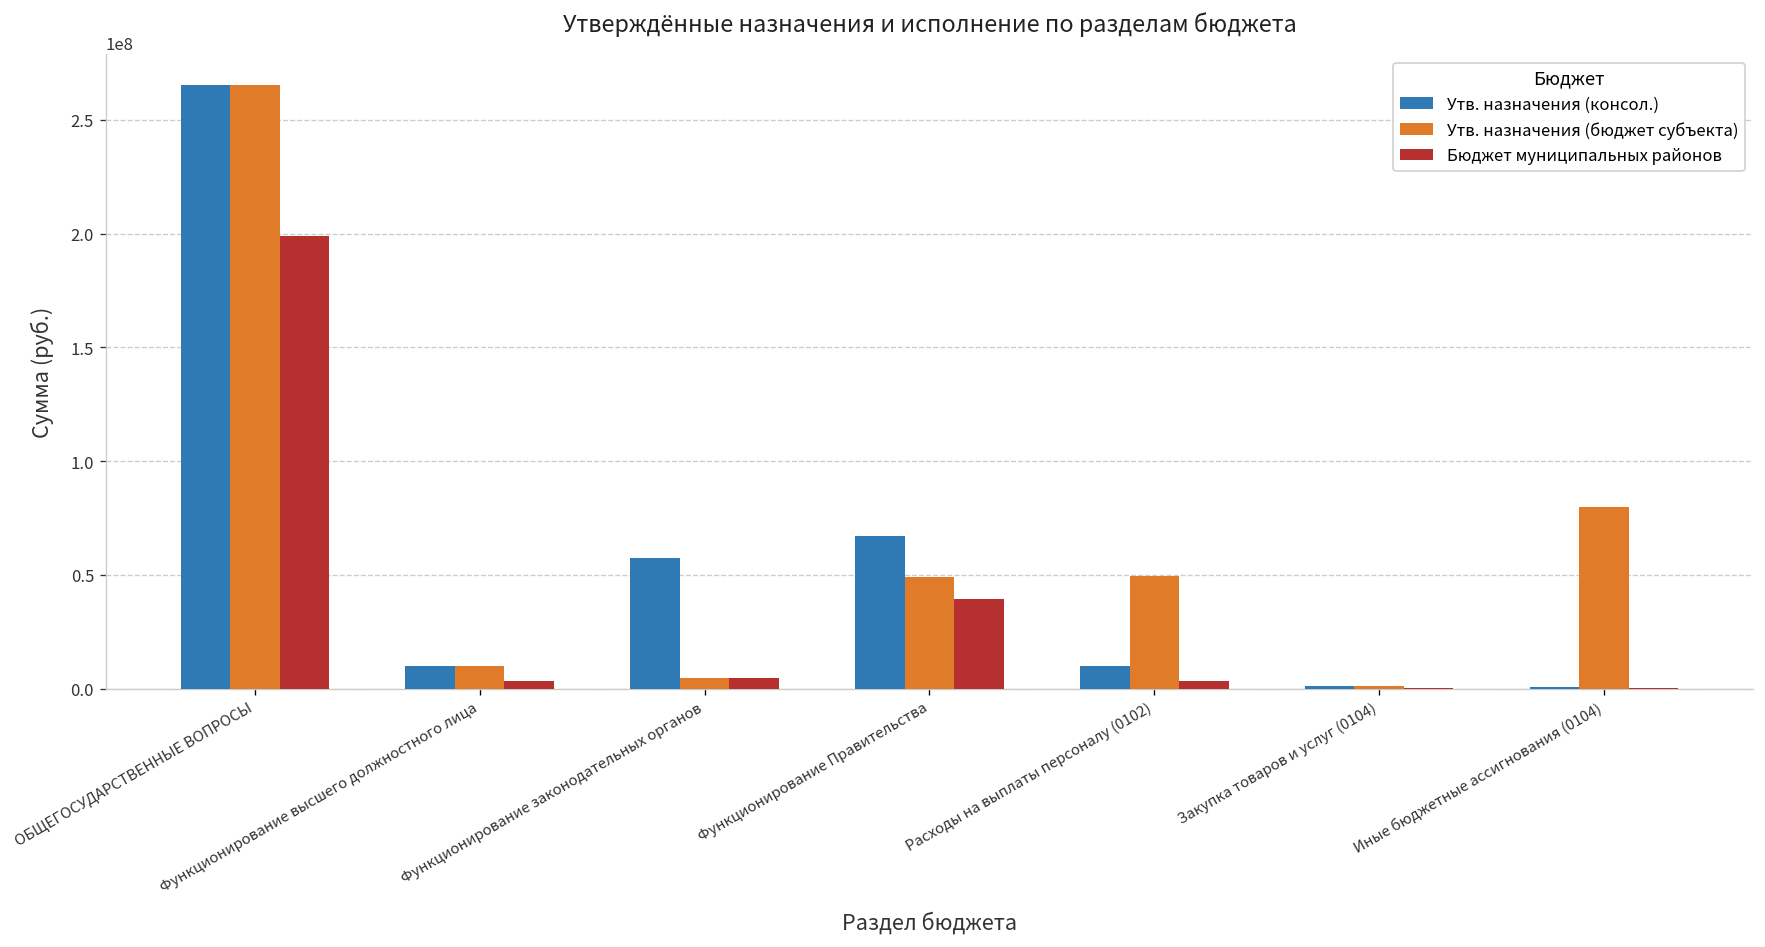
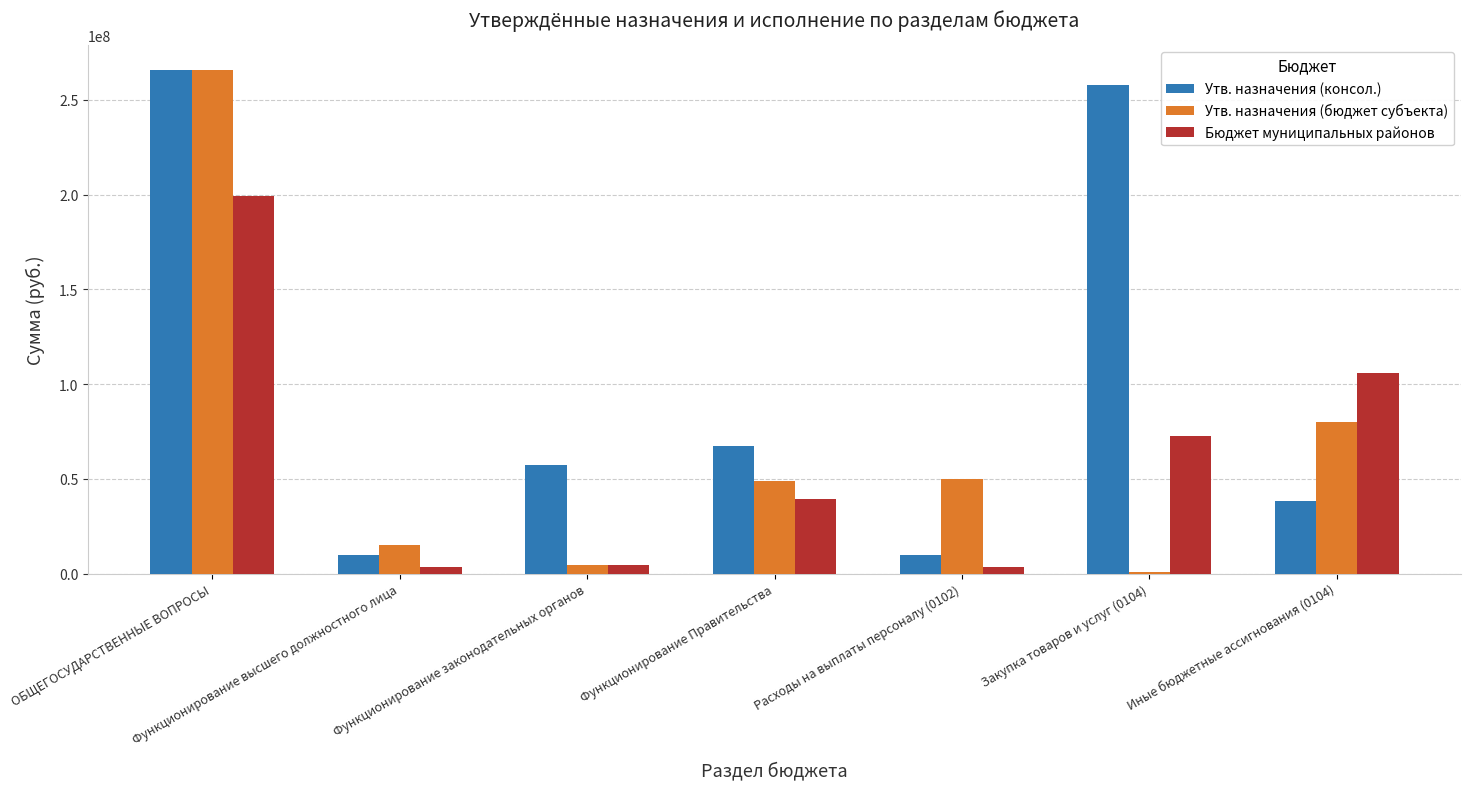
  {
    "Утв. назначения (консол.)": {
      "ОБЩЕГОСУДАРСТВЕННЫЕ ВОПРОСЫ": 266000000,
      "Функционирование высшего должностного лица": 10000000,
      "Функционирование законодательных органов": 57000000,
      "Функционирование Правительства": 67000000,
      "Расходы на выплаты персоналу (0102)": 10000000,
-     "Закупка товаров и услуг (0104)": 1000000,
-     "Иные бюджетные ассигнования (0104)": 1000000
+     "Закупка товаров и услуг (0104)": 258000000,
+     "Иные бюджетные ассигнования (0104)": 38000000
    },
    "Утв. назначения (бюджет субъекта)": {
      "ОБЩЕГОСУДАРСТВЕННЫЕ ВОПРОСЫ": 266000000,
-     "Функционирование высшего должностного лица": 10000000,
+     "Функционирование высшего должностного лица": 15000000,
      "Функционирование законодательных органов": 5000000,
      "Функционирование Правительства": 49000000,
      "Расходы на выплаты персоналу (0102)": 50000000,
      "Иные бюджетные ассигнования (0104)": 80000000
    },
    "Бюджет муниципальных районов": {
      "ОБЩЕГОСУДАРСТВЕННЫЕ ВОПРОСЫ": 199000000,
      "Функционирование высшего должностного лица": 3000000,
      "Функционирование законодательных органов": 5000000,
      "Функционирование Правительства": 39000000,
      "Расходы на выплаты персоналу (0102)": 3000000,
-     "Закупка товаров и услуг (0104)": 0,
-     "Иные бюджетные ассигнования (0104)": 0
+     "Закупка товаров и услуг (0104)": 73000000,
+     "Иные бюджетные ассигнования (0104)": 106000000
    }
  }
